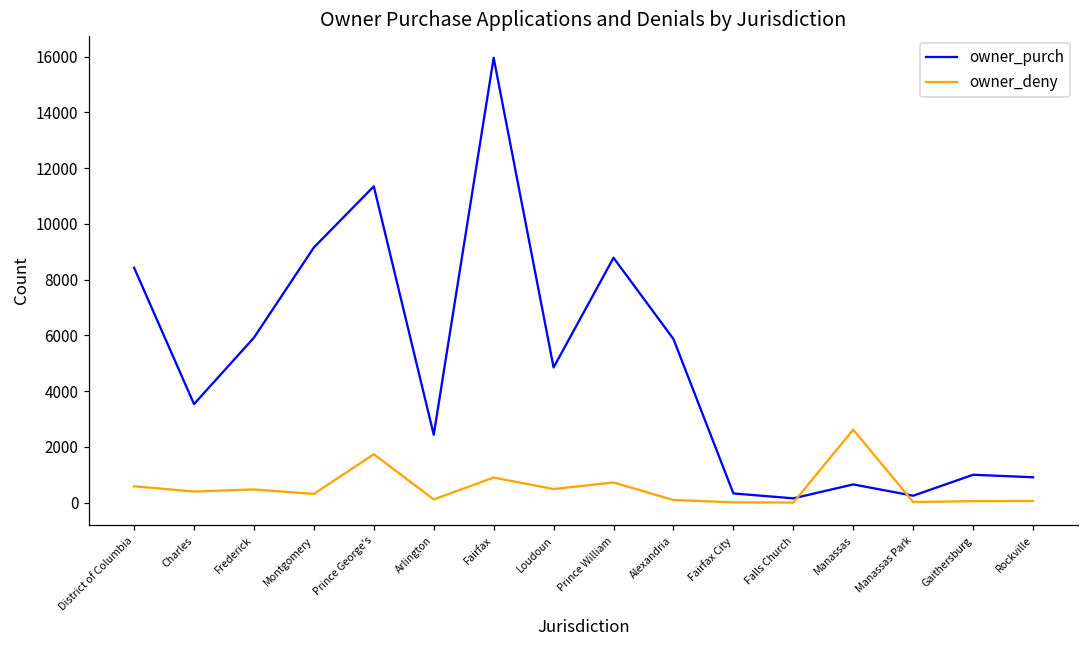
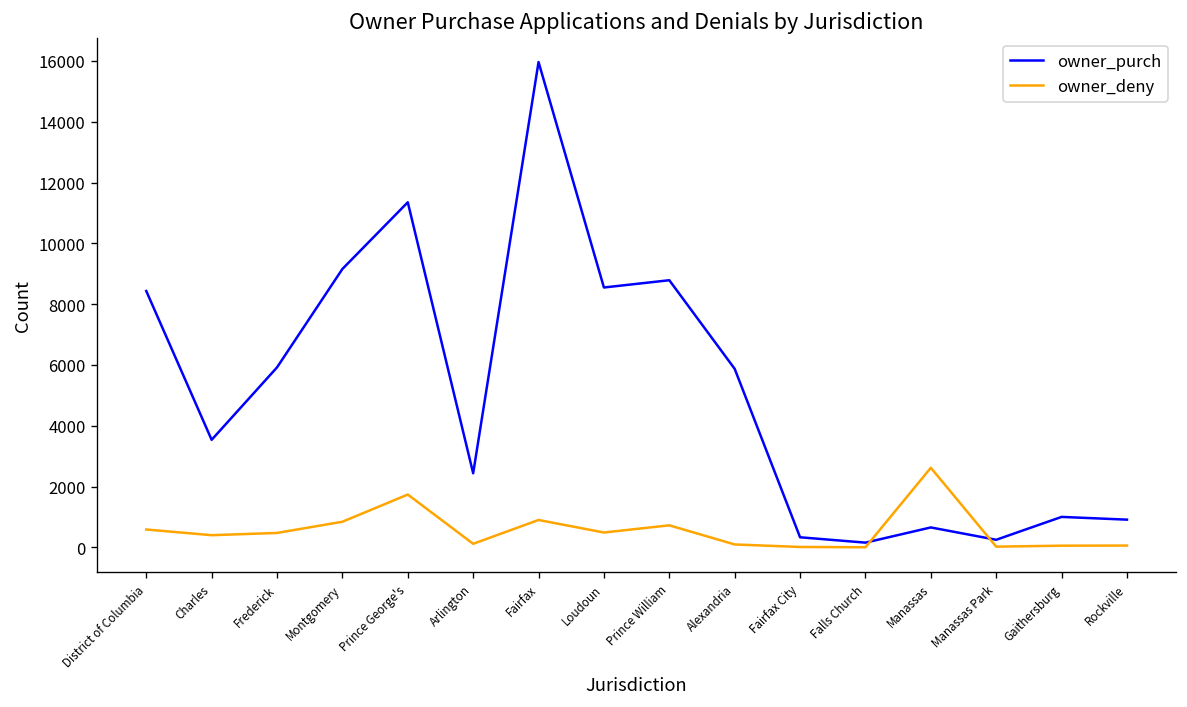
  {
    "owner_purch": {
      "District of Columbia": 8400,
      "Charles": 3500,
      "Frederick": 5900,
      "Montgomery": 9200,
      "Prince George's": 11400,
      "Arlington": 2400,
      "Fairfax": 16000,
-     "Loudoun": 4900,
+     "Loudoun": 8500,
      "Prince William": 8800,
      "Alexandria": 5900,
      "Fairfax City": 300,
      "Falls Church": 200,
      "Manassas": 700,
      "Manassas Park": 300,
      "Gaithersburg": 1000,
      "Rockville": 900
    },
    "owner_deny": {
      "District of Columbia": 600,
      "Charles": 400,
      "Frederick": 500,
-     "Montgomery": 300,
+     "Montgomery": 800,
      "Prince George's": 1700,
      "Arlington": 100,
      "Fairfax": 900,
      "Loudoun": 500,
      "Prince William": 700,
      "Alexandria": 100,
      "Fairfax City": 0,
      "Falls Church": 0,
      "Manassas": 2600,
      "Manassas Park": 0,
      "Gaithersburg": 100,
      "Rockville": 100
    }
  }
